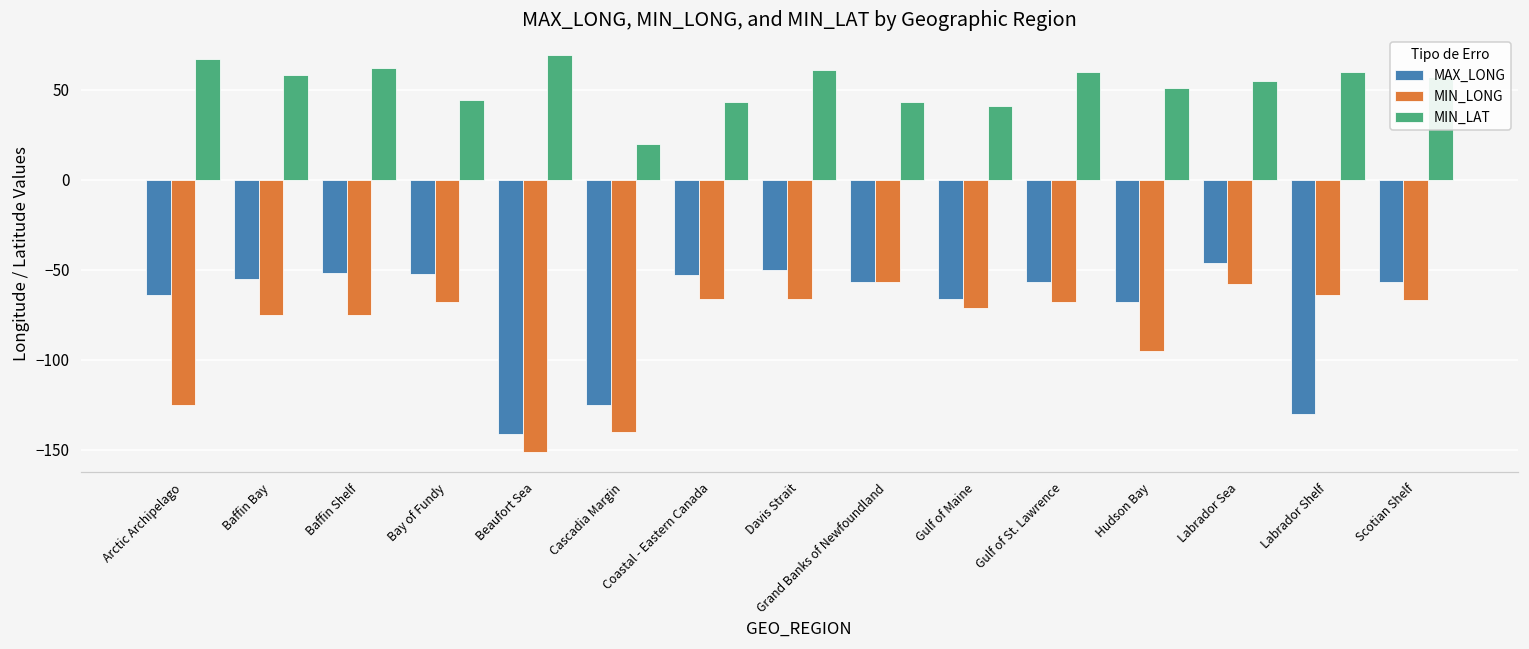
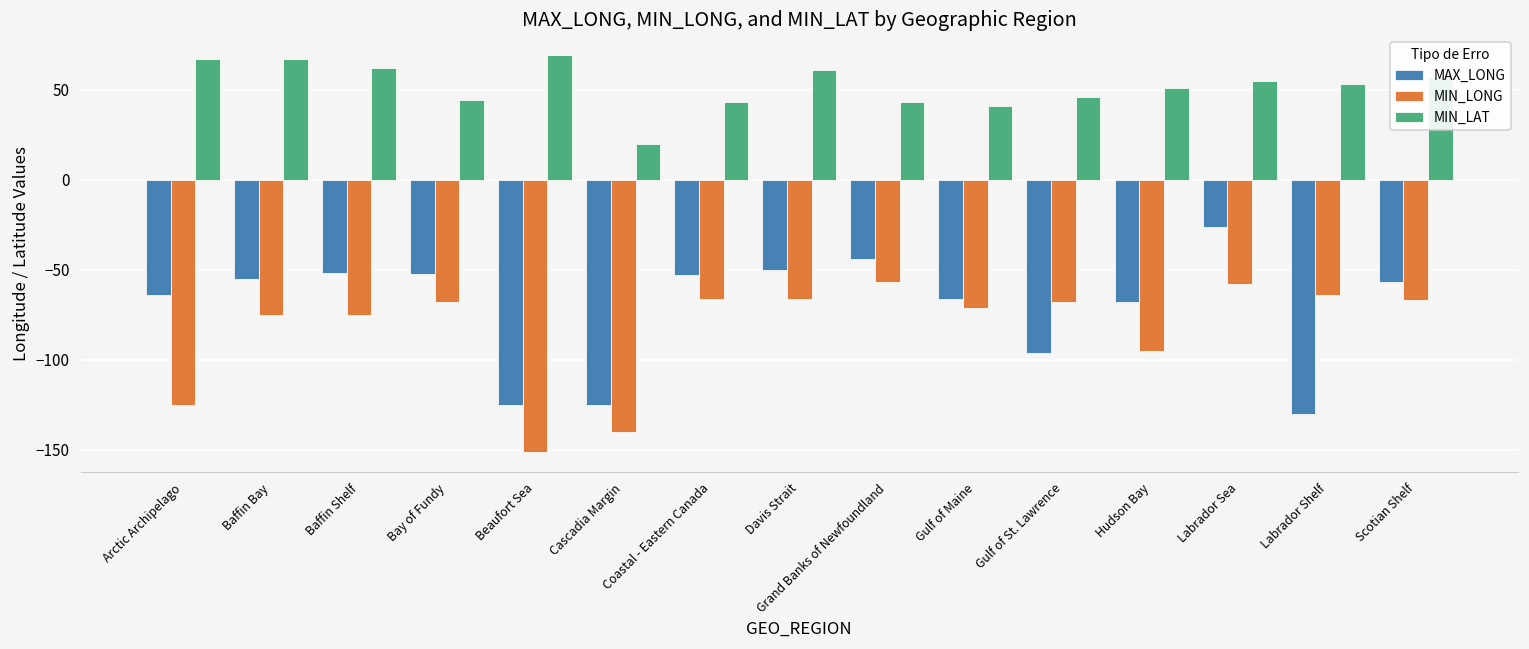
  {
    "MAX_LONG": {
      "Arctic Archipelago": -64,
      "Baffin Bay": -55,
      "Baffin Shelf": -52,
      "Bay of Fundy": -53,
-     "Beaufort Sea": -141,
+     "Beaufort Sea": -125,
      "Cascadia Margin": -125,
      "Coastal - Eastern Canada": -53,
      "Davis Strait": -50,
-     "Grand Banks of Newfoundland": -57,
+     "Grand Banks of Newfoundland": -44,
      "Gulf of Maine": -66,
-     "Gulf of St. Lawrence": -57,
+     "Gulf of St. Lawrence": -96,
      "Hudson Bay": -68,
-     "Labrador Sea": -46,
+     "Labrador Sea": -26,
      "Labrador Shelf": -130,
      "Scotian Shelf": -57
    },
    "MIN_LONG": {
      "Arctic Archipelago": -125,
      "Baffin Bay": -75,
      "Baffin Shelf": -75,
      "Bay of Fundy": -68,
      "Beaufort Sea": -151,
      "Cascadia Margin": -140,
      "Coastal - Eastern Canada": -66,
      "Davis Strait": -66,
      "Grand Banks of Newfoundland": -57,
      "Gulf of Maine": -71,
      "Gulf of St. Lawrence": -68,
      "Hudson Bay": -95,
      "Labrador Sea": -58,
      "Labrador Shelf": -64,
      "Scotian Shelf": -67
    },
    "MIN_LAT": {
      "Arctic Archipelago": 67,
-     "Baffin Bay": 58,
+     "Baffin Bay": 67,
      "Baffin Shelf": 62,
      "Bay of Fundy": 44,
      "Beaufort Sea": 69,
      "Cascadia Margin": 20,
      "Coastal - Eastern Canada": 43,
      "Davis Strait": 61,
      "Grand Banks of Newfoundland": 43,
      "Gulf of Maine": 41,
-     "Gulf of St. Lawrence": 60,
+     "Gulf of St. Lawrence": 46,
      "Hudson Bay": 51,
      "Labrador Sea": 55,
-     "Labrador Shelf": 60
+     "Labrador Shelf": 53
    }
  }
